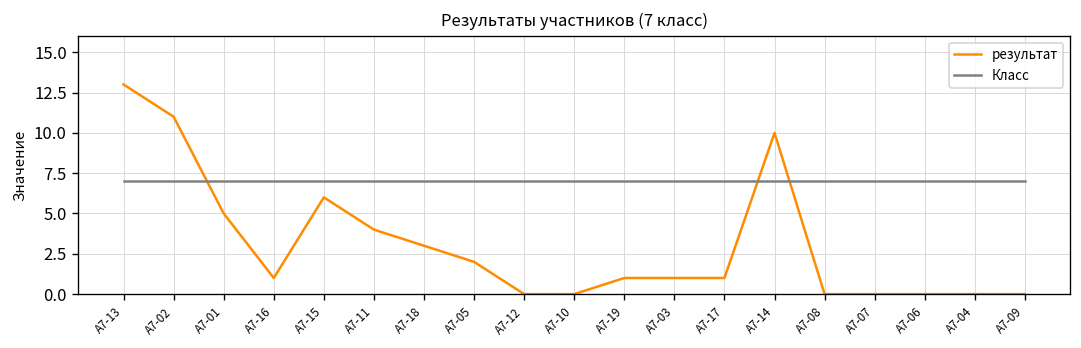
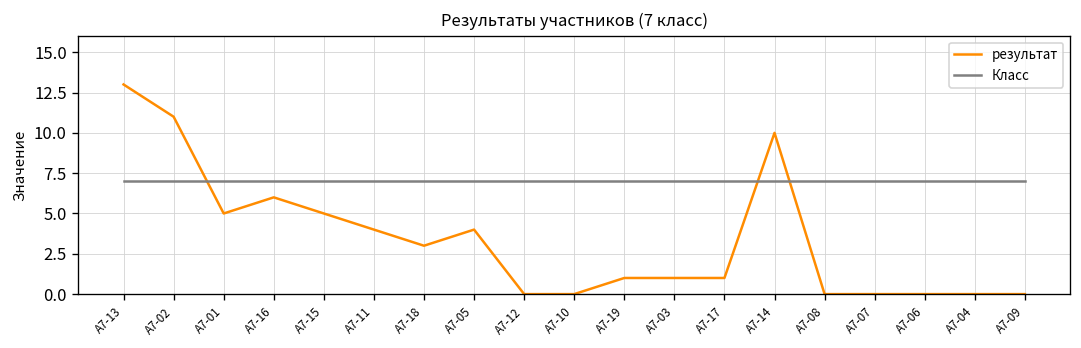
  {
    "результат": {
      "А7-13": 13,
      "А7-02": 11,
      "А7-01": 5,
-     "А7-16": 1,
-     "А7-15": 6,
+     "А7-16": 6,
+     "А7-15": 5,
      "А7-11": 4,
      "А7-18": 3,
-     "А7-05": 2,
+     "А7-05": 4,
      "А7-12": 0,
      "А7-10": 0,
      "А7-19": 1,
      "А7-03": 1,
      "А7-17": 1,
      "А7-14": 10,
      "А7-08": 0,
      "А7-07": 0,
      "А7-06": 0,
      "А7-04": 0,
      "А7-09": 0
    },
    "Класс": {
      "А7-13": 7,
      "А7-02": 7,
      "А7-01": 7,
      "А7-16": 7,
      "А7-15": 7,
      "А7-11": 7,
      "А7-18": 7,
      "А7-05": 7,
      "А7-12": 7,
      "А7-10": 7,
      "А7-19": 7,
      "А7-03": 7,
      "А7-17": 7,
      "А7-14": 7,
      "А7-08": 7,
      "А7-07": 7,
      "А7-06": 7,
      "А7-04": 7,
      "А7-09": 7
    }
  }
